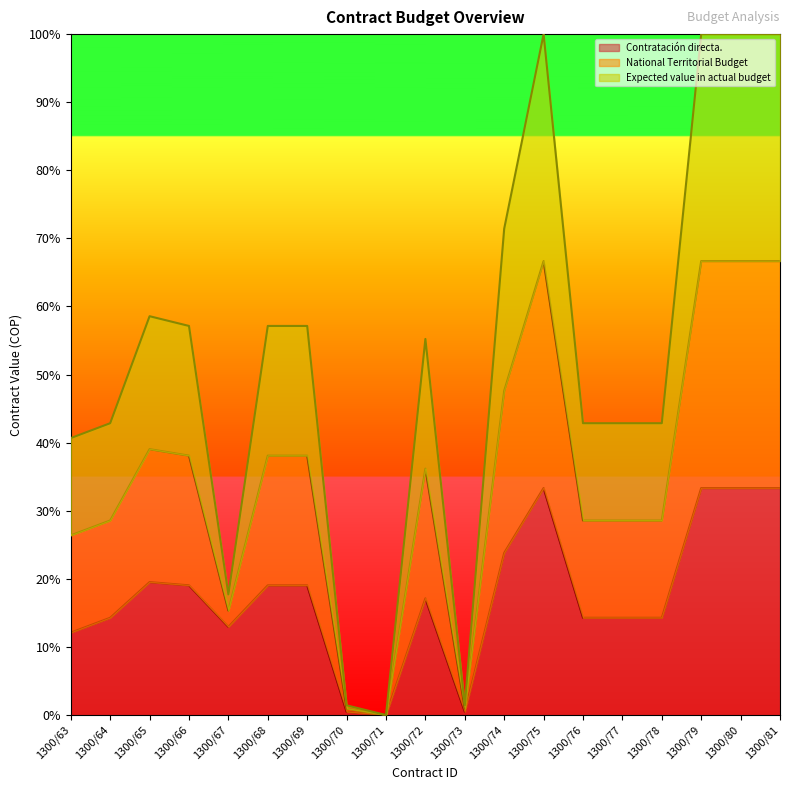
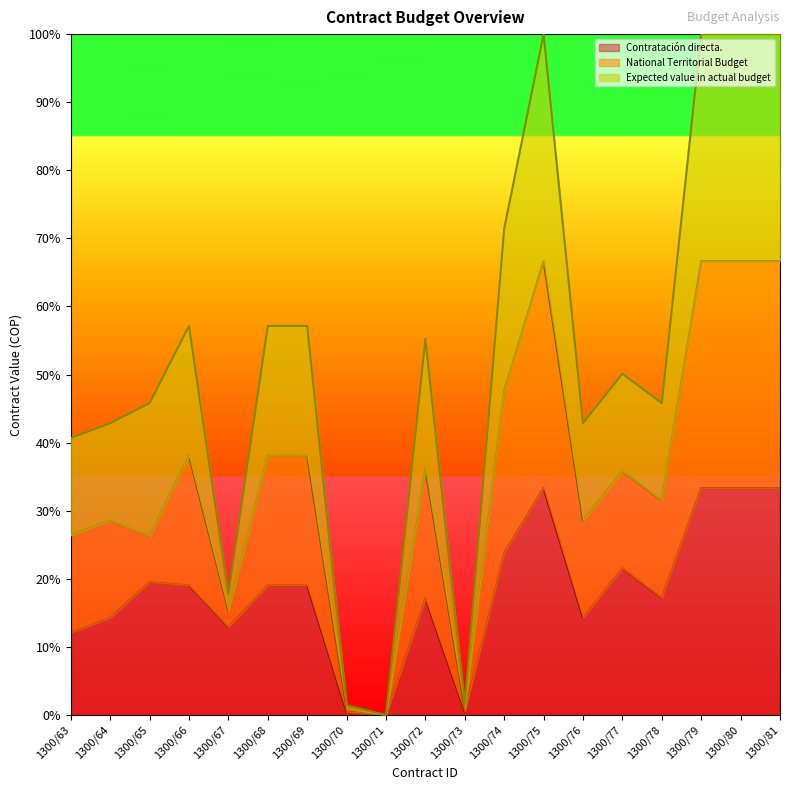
  {
    "Contratación directa.": {
      "1300/63": "12%",
      "1300/64": "14%",
      "1300/65": "20%",
      "1300/66": "19%",
      "1300/67": "13%",
      "1300/68": "19%",
      "1300/69": "19%",
      "1300/70": "0%",
      "1300/72": "17%",
      "1300/73": "0%",
      "1300/74": "24%",
      "1300/75": "33%",
      "1300/76": "14%",
-     "1300/77": "14%",
-     "1300/78": "14%",
+     "1300/77": "22%",
+     "1300/78": "17%",
      "1300/79": "33%",
      "1300/80": "33%",
      "1300/81": "33%"
    },
    "National Territorial Budget": {
      "1300/63": "14%",
      "1300/64": "14%",
-     "1300/65": "20%",
+     "1300/65": "7%",
      "1300/66": "19%",
      "1300/67": "2%",
      "1300/68": "19%",
      "1300/69": "19%",
      "1300/70": "0%",
      "1300/72": "19%",
      "1300/73": "0%",
      "1300/74": "24%",
      "1300/75": "33%",
      "1300/76": "14%",
      "1300/77": "14%",
      "1300/78": "14%",
      "1300/79": "33%",
      "1300/80": "33%",
      "1300/81": "33%"
    },
    "Expected value in actual budget": {
      "1300/63": "14%",
      "1300/64": "14%",
      "1300/65": "20%",
      "1300/66": "19%",
      "1300/67": "2%",
      "1300/68": "19%",
      "1300/69": "19%",
      "1300/70": "0%",
      "1300/72": "19%",
      "1300/73": "0%",
      "1300/74": "24%",
      "1300/75": "33%",
      "1300/76": "14%",
      "1300/77": "14%",
      "1300/78": "14%",
      "1300/79": "33%",
      "1300/80": "33%",
      "1300/81": "33%"
    }
  }
